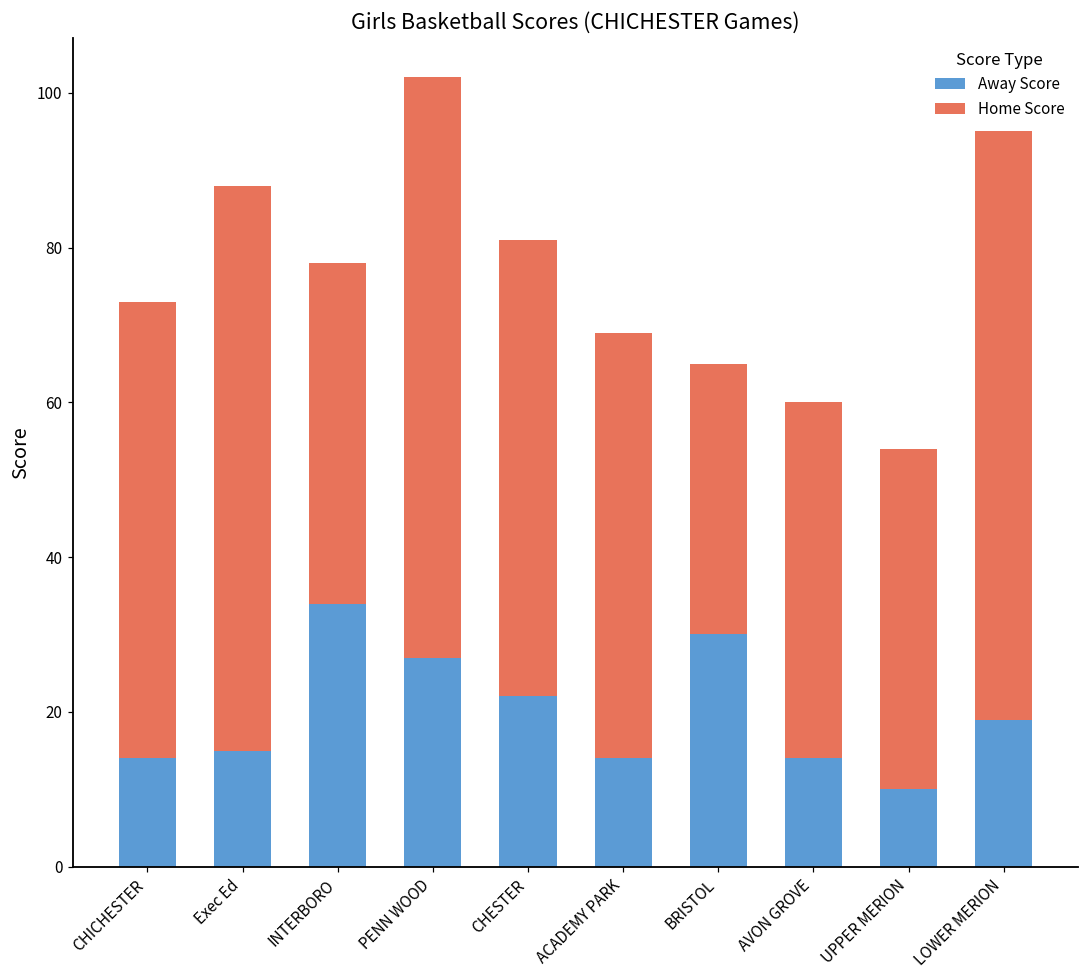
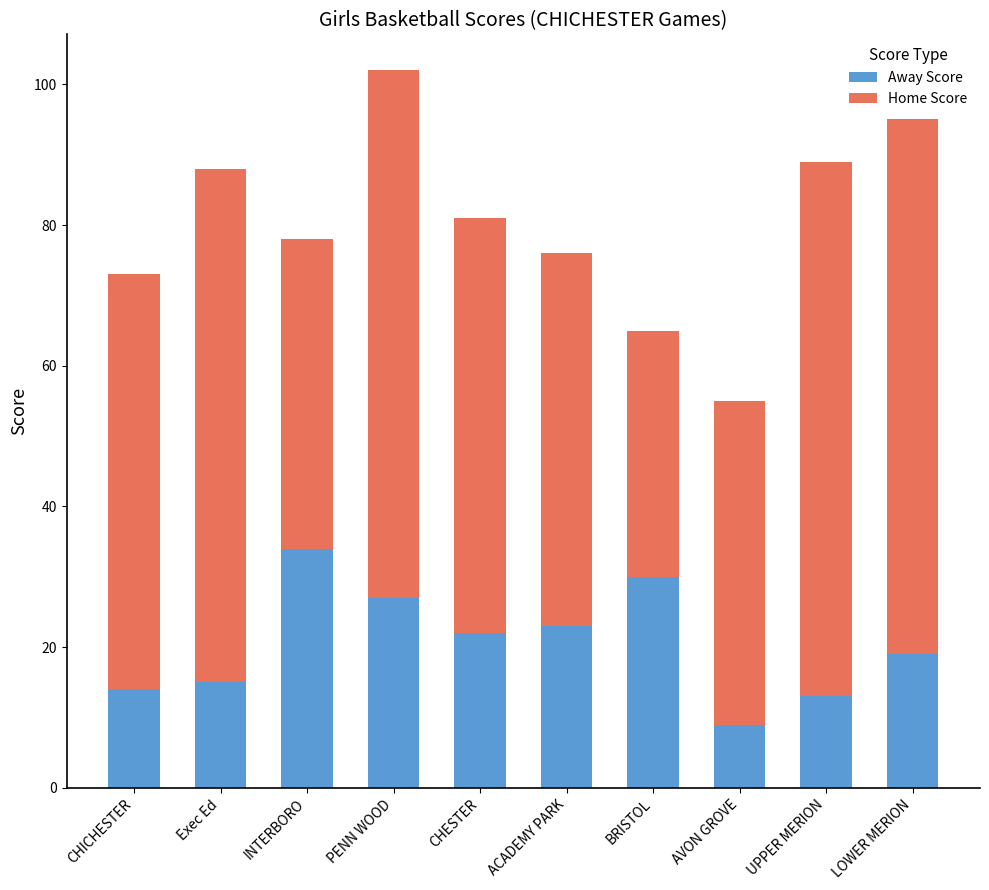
  {
    "Away Score": {
      "CHICHESTER": 14,
      "Exec Ed": 15,
      "INTERBORO": 34,
      "PENN WOOD": 27,
      "CHESTER": 22,
-     "ACADEMY PARK": 14,
+     "ACADEMY PARK": 23,
      "BRISTOL": 30,
-     "AVON GROVE": 14,
-     "UPPER MERION": 10,
+     "AVON GROVE": 9,
+     "UPPER MERION": 13,
      "LOWER MERION": 19
    },
    "Home Score": {
      "CHICHESTER": 59,
      "Exec Ed": 73,
      "INTERBORO": 44,
      "PENN WOOD": 75,
      "CHESTER": 59,
-     "ACADEMY PARK": 55,
+     "ACADEMY PARK": 53,
      "BRISTOL": 35,
      "AVON GROVE": 46,
-     "UPPER MERION": 44,
+     "UPPER MERION": 76,
      "LOWER MERION": 76
    }
  }
